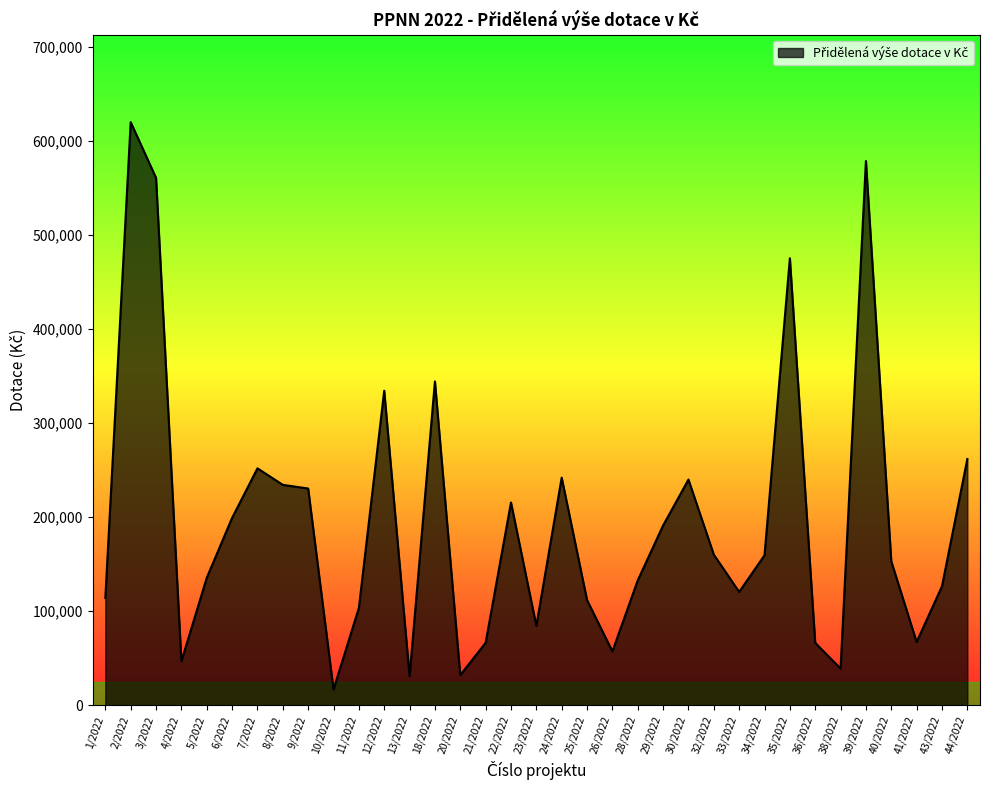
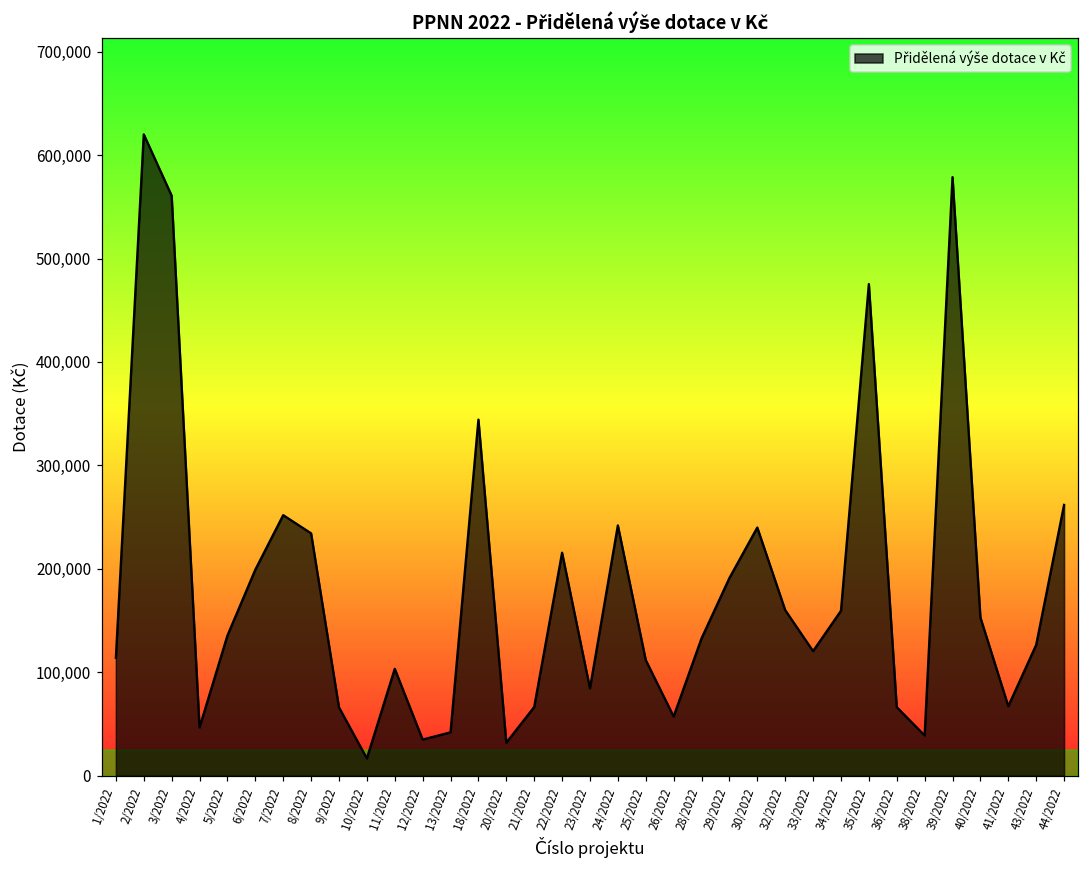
  {
    "1/2022": "110,000",
    "2/2022": "620,000",
    "3/2022": "560,000",
    "4/2022": "50,000",
    "5/2022": "140,000",
    "6/2022": "200,000",
    "7/2022": "250,000",
    "8/2022": "230,000",
-   "9/2022": "230,000",
+   "9/2022": "70,000",
    "11/2022": "100,000",
-   "12/2022": "330,000",
-   "13/2022": "30,000",
+   "12/2022": "40,000",
+   "13/2022": "40,000",
    "18/2022": "340,000",
    "20/2022": "30,000",
    "21/2022": "70,000",
    "22/2022": "220,000",
    "23/2022": "80,000",
    "24/2022": "240,000",
    "25/2022": "110,000",
    "26/2022": "60,000",
    "28/2022": "130,000",
    "29/2022": "190,000",
    "30/2022": "240,000",
    "32/2022": "160,000",
    "33/2022": "120,000",
    "34/2022": "160,000",
    "35/2022": "480,000",
    "36/2022": "70,000",
    "38/2022": "40,000",
    "39/2022": "580,000",
    "40/2022": "150,000",
    "41/2022": "70,000",
    "43/2022": "130,000",
    "44/2022": "260,000"
  }
